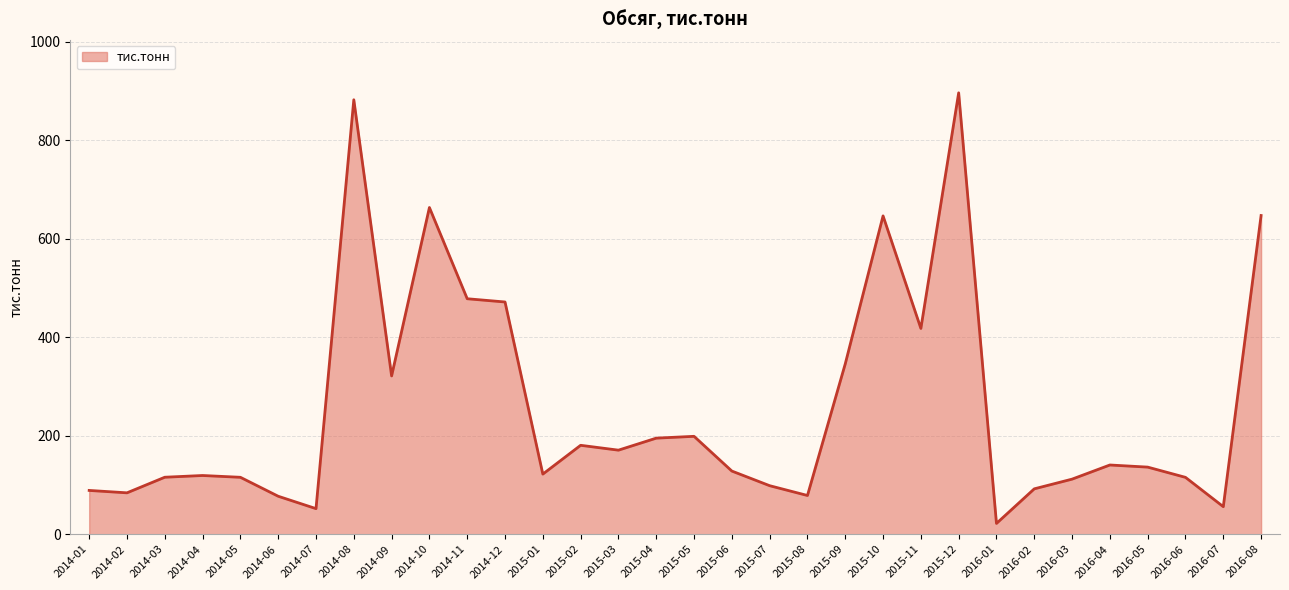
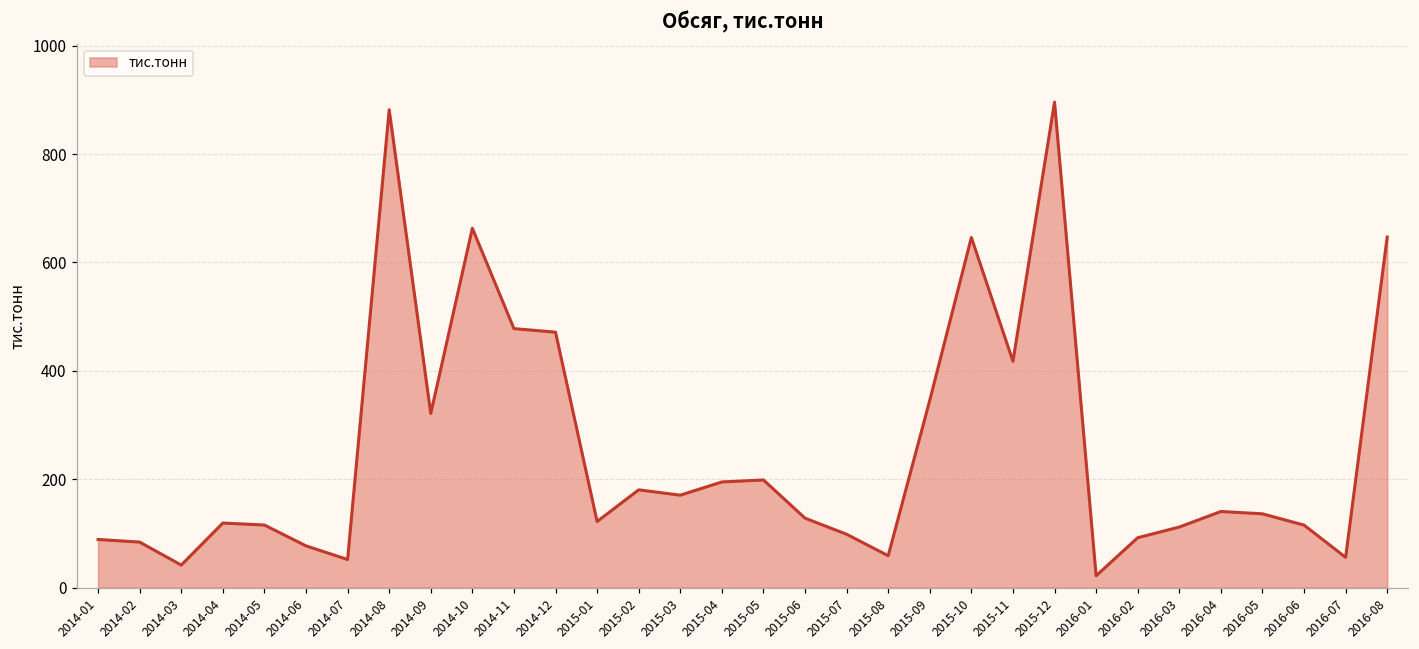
  {
    "2014-01": 90,
    "2014-02": 80,
-   "2014-03": 120,
+   "2014-03": 40,
    "2014-04": 120,
    "2014-05": 120,
    "2014-06": 80,
    "2014-07": 50,
    "2014-08": 880,
    "2014-09": 320,
    "2014-10": 660,
    "2014-11": 480,
    "2014-12": 470,
    "2015-01": 120,
    "2015-02": 180,
    "2015-03": 170,
    "2015-04": 200,
    "2015-05": 200,
    "2015-06": 130,
    "2015-07": 100,
-   "2015-08": 80,
+   "2015-08": 60,
    "2015-09": 350,
    "2015-10": 650,
    "2015-11": 420,
    "2015-12": 900,
    "2016-01": 20,
    "2016-02": 90,
    "2016-03": 110,
    "2016-04": 140,
    "2016-05": 140,
    "2016-06": 120,
    "2016-07": 60,
    "2016-08": 650
  }
